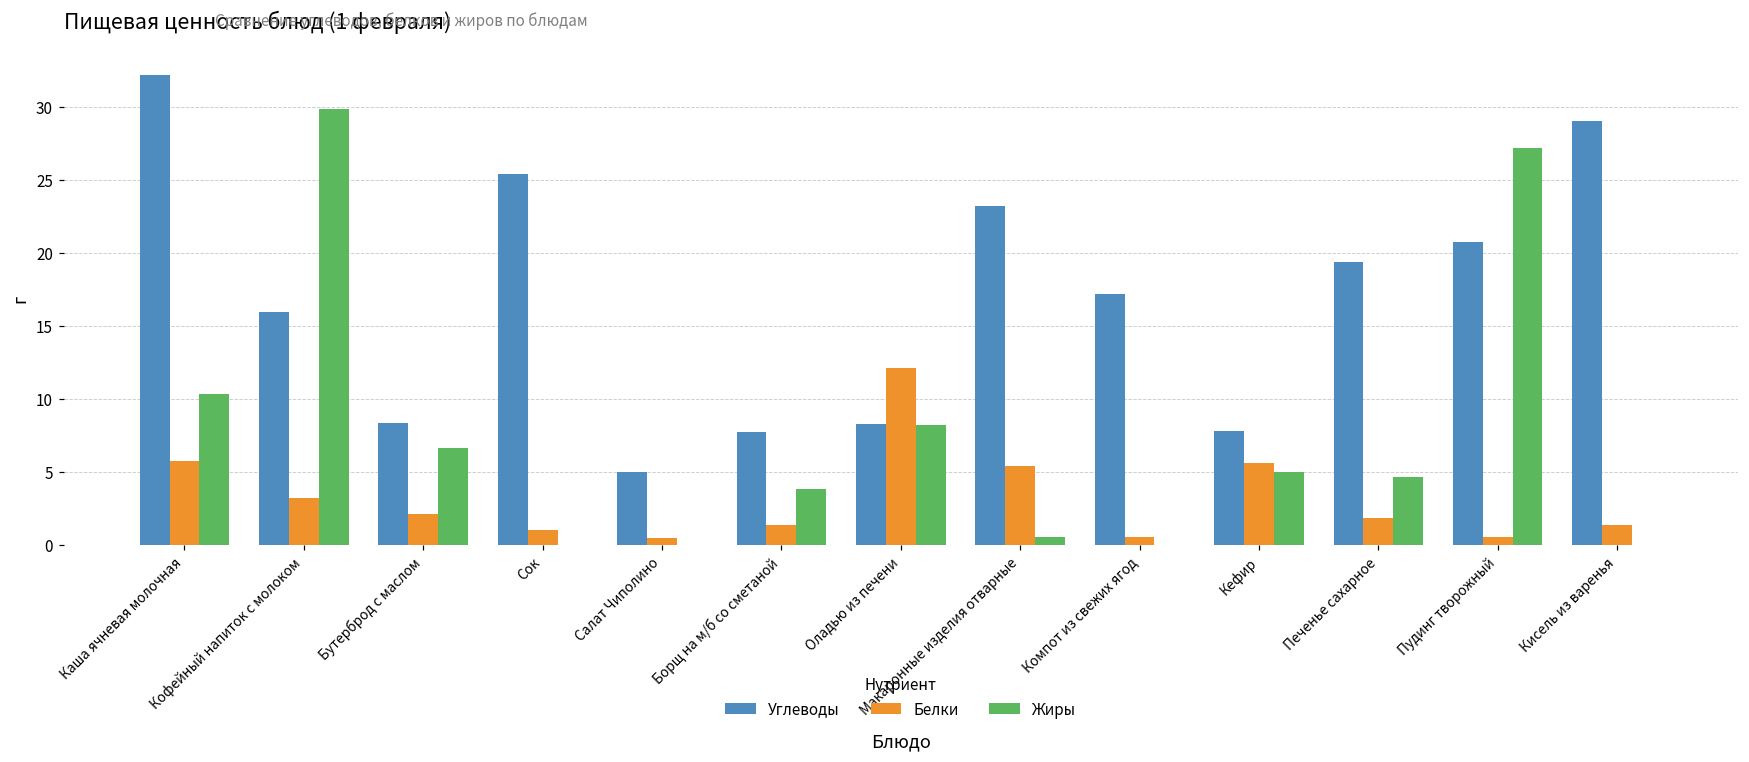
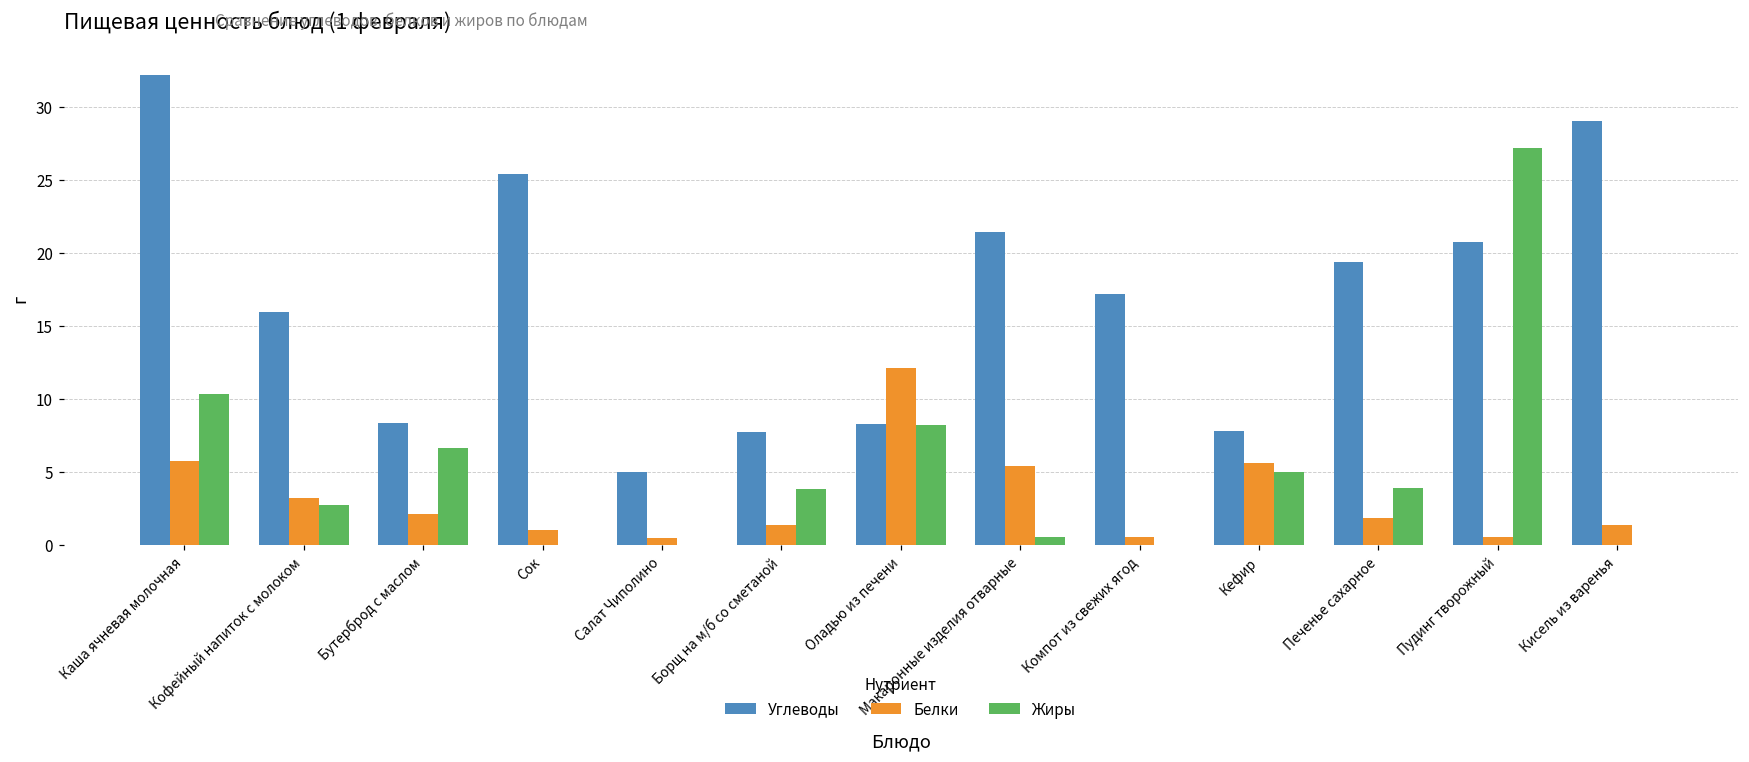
  {
    "Углеводы": {
      "Каша ячневая молочная": 32.2,
      "Кофейный напиток с молоком": 16.0,
      "Бутерброд с маслом": 8.3,
      "Сок": 25.4,
      "Салат Чиполино": 5.0,
      "Борщ на м/б со сметаной": 7.7,
      "Оладью из печени": 8.3,
-     "Макаронные изделия отварные": 23.2,
+     "Макаронные изделия отварные": 21.4,
      "Компот из свежих ягод": 17.2,
      "Кефир": 7.8,
      "Печенье сахарное": 19.4,
      "Пудинг творожный": 20.8,
      "Кисель из варенья": 29.0
    },
    "Белки": {
      "Каша ячневая молочная": 5.8,
      "Кофейный напиток с молоком": 3.2,
      "Бутерброд с маслом": 2.1,
      "Сок": 1.0,
      "Салат Чиполино": 0.5,
      "Борщ на м/б со сметаной": 1.3,
      "Оладью из печени": 12.1,
      "Макаронные изделия отварные": 5.4,
      "Компот из свежих ягод": 0.5,
      "Кефир": 5.6,
      "Печенье сахарное": 1.8,
      "Пудинг творожный": 0.5,
      "Кисель из варенья": 1.4
    },
    "Жиры": {
      "Каша ячневая молочная": 10.3,
-     "Кофейный напиток с молоком": 29.8,
+     "Кофейный напиток с молоком": 2.7,
      "Бутерброд с маслом": 6.6,
      "Сок": 0.0,
      "Салат Чиполино": 0.0,
      "Борщ на м/б со сметаной": 3.8,
      "Оладью из печени": 8.2,
      "Макаронные изделия отварные": 0.5,
      "Компот из свежих ягод": 0.0,
      "Кефир": 5.0,
-     "Печенье сахарное": 4.6,
+     "Печенье сахарное": 3.9,
      "Пудинг творожный": 27.2,
      "Кисель из варенья": 0.0
    }
  }
